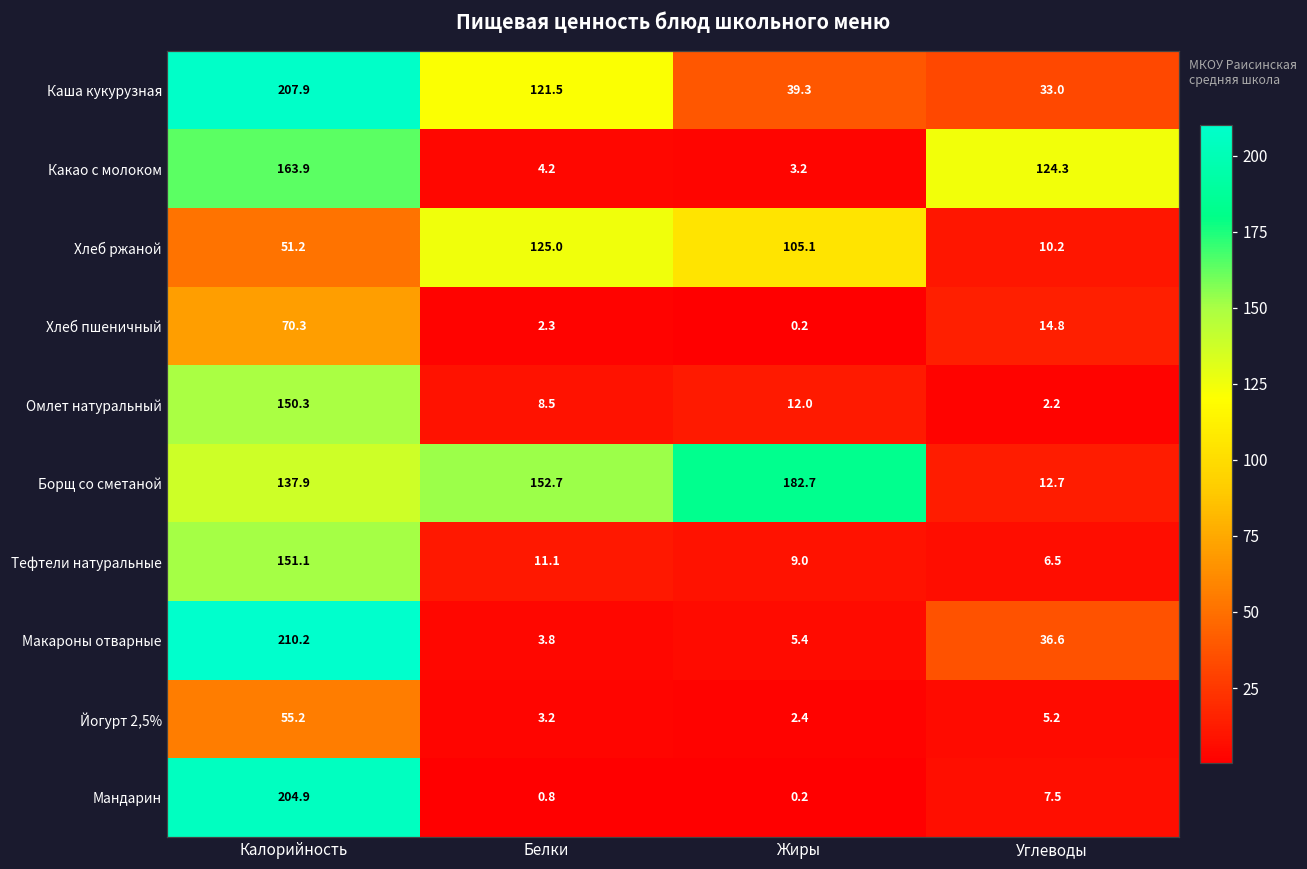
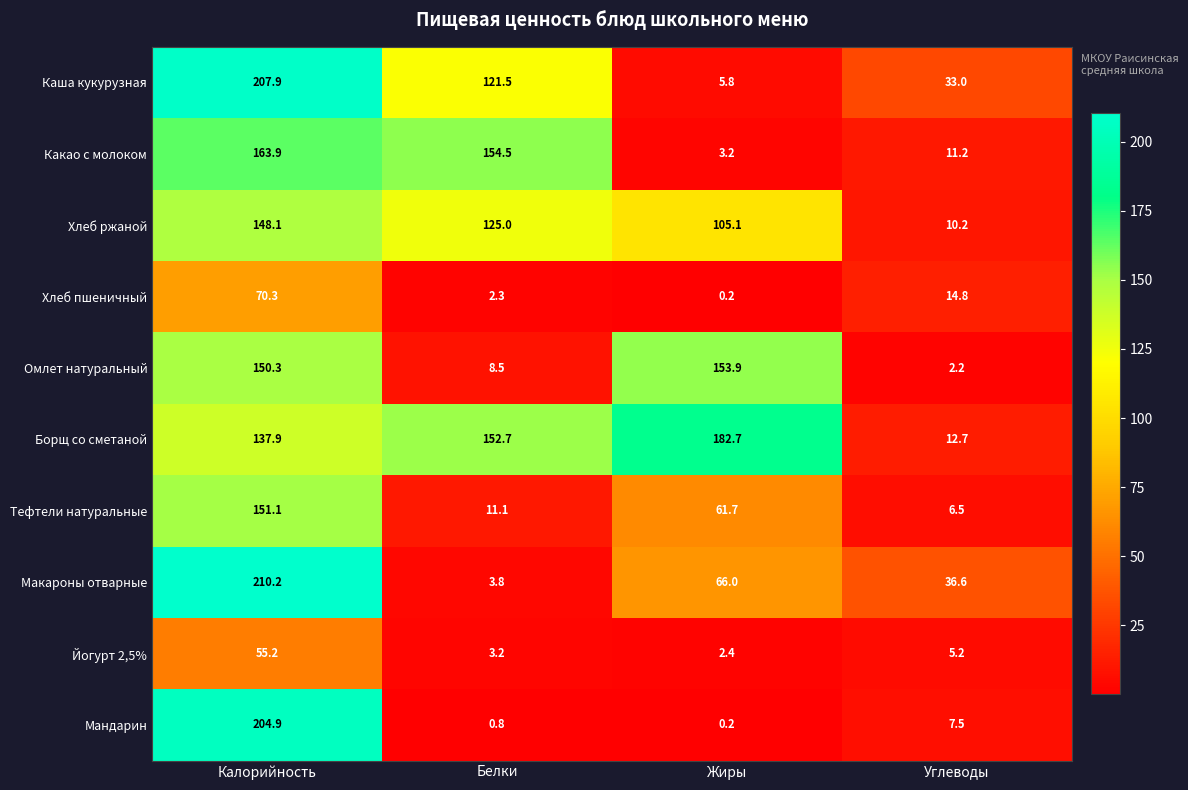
  {
    "Каша кукурузная": {
      "Калорийность": 207.9,
      "Белки": 121.5,
-     "Жиры": 39.3,
+     "Жиры": 5.8,
      "Углеводы": 33.0
    },
    "Какао с молоком": {
      "Калорийность": 163.9,
-     "Белки": 4.2,
+     "Белки": 154.5,
      "Жиры": 3.2,
-     "Углеводы": 124.3
+     "Углеводы": 11.2
    },
    "Хлеб ржаной": {
-     "Калорийность": 51.2,
+     "Калорийность": 148.1,
      "Белки": 125.0,
      "Жиры": 105.1,
      "Углеводы": 10.2
    },
    "Хлеб пшеничный": {
      "Калорийность": 70.3,
      "Белки": 2.3,
      "Жиры": 0.2,
      "Углеводы": 14.8
    },
    "Омлет натуральный": {
      "Калорийность": 150.3,
      "Белки": 8.5,
-     "Жиры": 12.0,
+     "Жиры": 153.9,
      "Углеводы": 2.2
    },
    "Борщ со сметаной": {
      "Калорийность": 137.9,
      "Белки": 152.7,
      "Жиры": 182.7,
      "Углеводы": 12.7
    },
    "Тефтели натуральные": {
      "Калорийность": 151.1,
      "Белки": 11.1,
-     "Жиры": 9.0,
+     "Жиры": 61.7,
      "Углеводы": 6.5
    },
    "Макароны отварные": {
      "Калорийность": 210.2,
      "Белки": 3.8,
-     "Жиры": 5.4,
+     "Жиры": 66.0,
      "Углеводы": 36.6
    },
    "Йогурт 2,5%": {
      "Калорийность": 55.2,
      "Белки": 3.2,
      "Жиры": 2.4,
      "Углеводы": 5.2
    },
    "Мандарин": {
      "Калорийность": 204.9,
      "Белки": 0.8,
      "Жиры": 0.2,
      "Углеводы": 7.5
    }
  }
